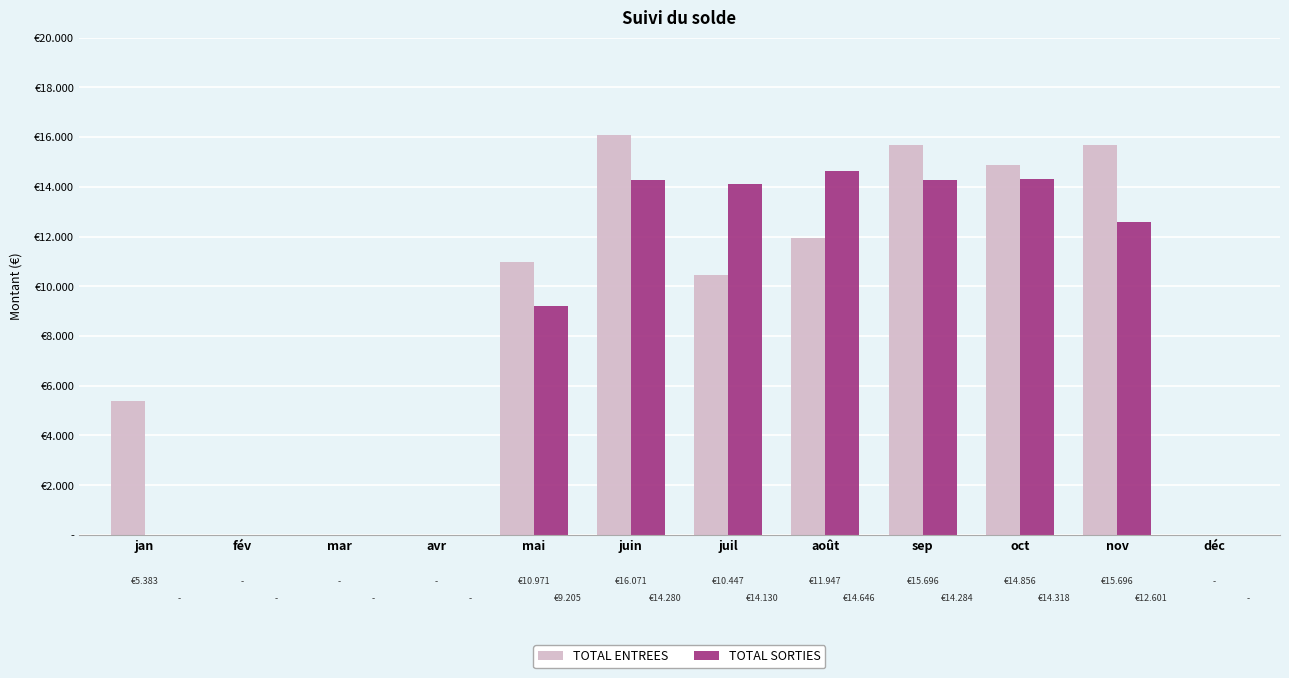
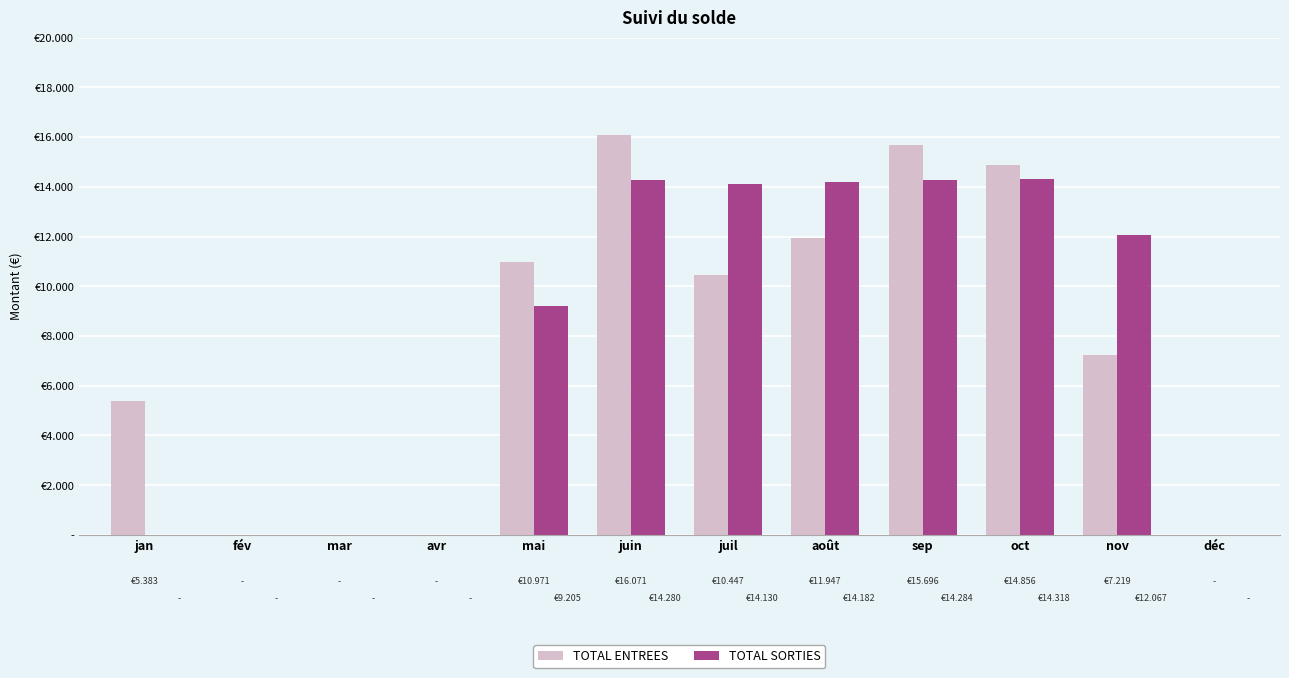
  {
    "TOTAL ENTREES": {
-     "nov": "€15.696"
+     "nov": "€7.219"
    },
    "TOTAL SORTIES": {
-     "août": "€14.646",
-     "nov": "€12.601"
+     "août": "€14.182",
+     "nov": "€12.067"
    }
  }
